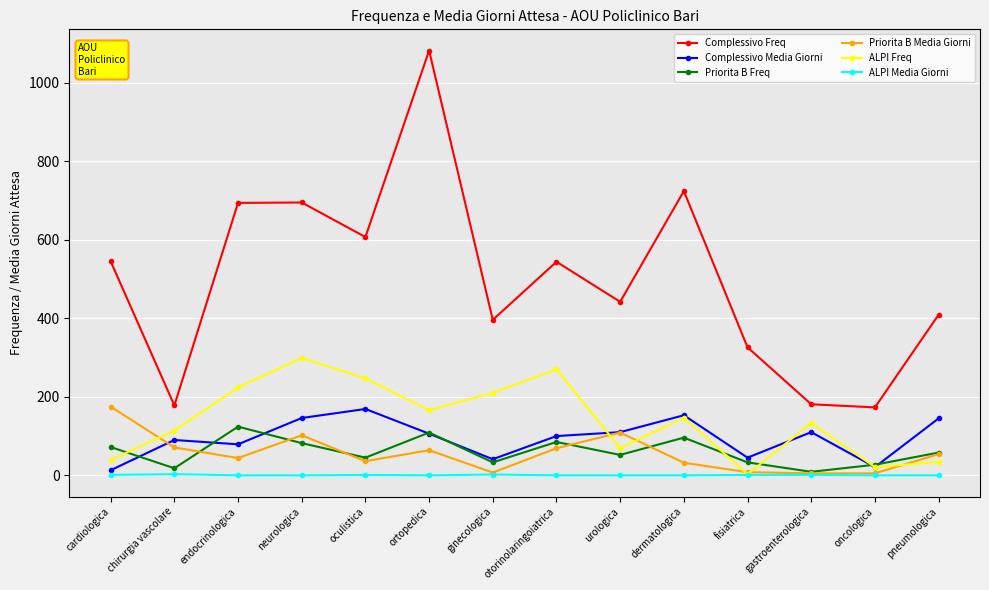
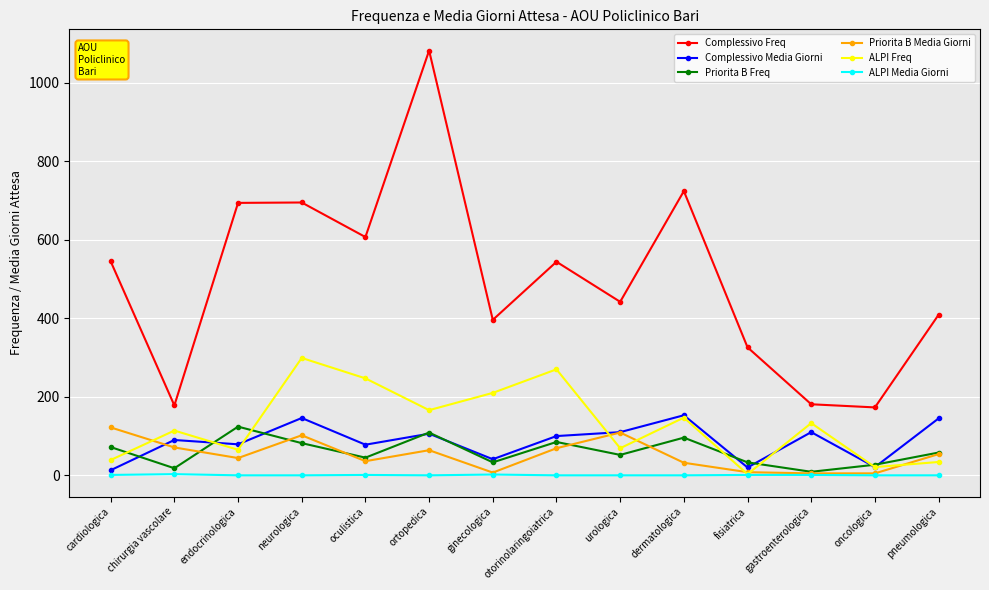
  {
    "Complessivo Freq": {
      "cardiologica": 550,
      "chirurgia vascolare": 180,
      "endocrinologica": 690,
      "neurologica": 700,
      "oculistica": 610,
      "ortopedica": 1080,
      "ginecologica": 400,
      "otorinolaringoiatrica": 540,
      "urologica": 440,
      "dermatologica": 720,
      "fisiatrica": 330,
      "gastroenterologica": 180,
      "oncologica": 170,
      "pneumologica": 410
    },
    "Complessivo Media Giorni": {
      "cardiologica": 10,
      "chirurgia vascolare": 90,
      "endocrinologica": 80,
      "neurologica": 150,
-     "oculistica": 170,
+     "oculistica": 80,
      "ginecologica": 40,
      "otorinolaringoiatrica": 100,
-     "fisiatrica": 50,
+     "fisiatrica": 20,
      "gastroenterologica": 110,
      "pneumologica": 150
    },
    "Priorita B Freq": {
      "cardiologica": 70,
      "chirurgia vascolare": 20,
      "endocrinologica": 120,
      "neurologica": 80,
      "oculistica": 50,
      "ginecologica": 30,
      "otorinolaringoiatrica": 90,
      "urologica": 50,
      "dermatologica": 100,
      "fisiatrica": 30
    },
    "Priorita B Media Giorni": {
-     "cardiologica": 180,
+     "cardiologica": 120,
      "chirurgia vascolare": 70,
      "endocrinologica": 40,
      "neurologica": 100,
      "oculistica": 40,
      "ortopedica": 60,
      "otorinolaringoiatrica": 70,
      "dermatologica": 30
    },
    "ALPI Freq": {
      "cardiologica": 40,
      "chirurgia vascolare": 110,
-     "endocrinologica": 220,
+     "endocrinologica": 70,
      "neurologica": 300,
      "oculistica": 250,
      "ortopedica": 170,
      "ginecologica": 210,
      "otorinolaringoiatrica": 270,
      "urologica": 70,
      "gastroenterologica": 130,
      "pneumologica": 30
    },
    "ALPI Media Giorni": {
      "cardiologica": 0,
      "chirurgia vascolare": 0,
      "endocrinologica": 0,
      "neurologica": 0,
      "oculistica": 0,
      "ortopedica": 0,
      "otorinolaringoiatrica": 0,
      "urologica": 0,
      "dermatologica": 0,
      "pneumologica": 0
    }
  }
